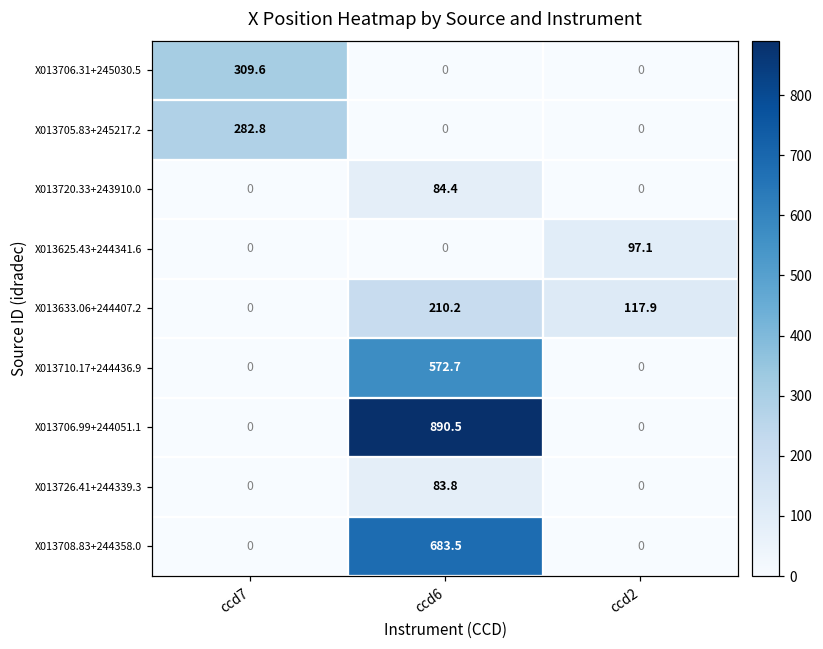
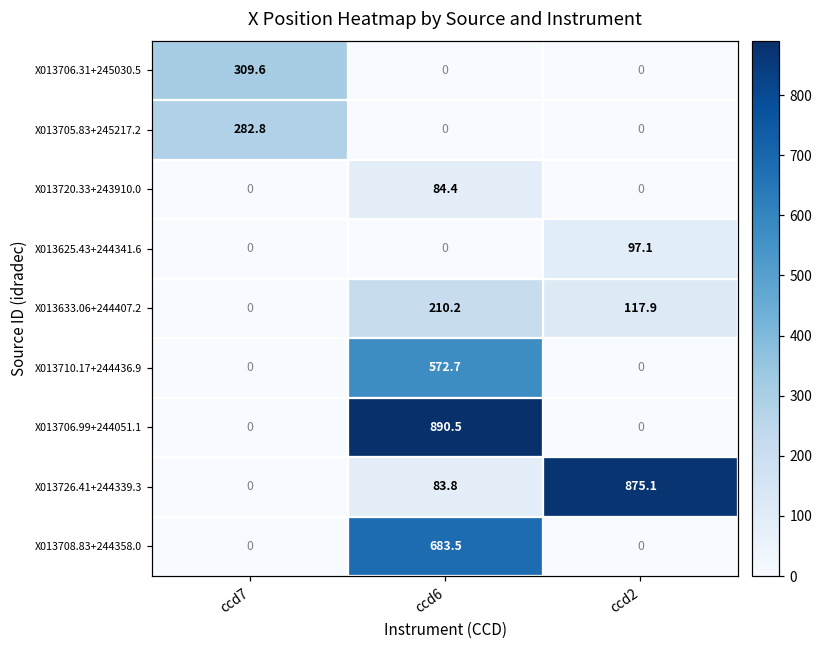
  {
    "X013706.31+245030.5": {
      "ccd7": 309.6,
      "ccd6": 0,
      "ccd2": 0
    },
    "X013705.83+245217.2": {
      "ccd7": 282.8,
      "ccd6": 0,
      "ccd2": 0
    },
    "X013720.33+243910.0": {
      "ccd7": 0,
      "ccd6": 84.4,
      "ccd2": 0
    },
    "X013625.43+244341.6": {
      "ccd7": 0,
      "ccd6": 0,
      "ccd2": 97.1
    },
    "X013633.06+244407.2": {
      "ccd7": 0,
      "ccd6": 210.2,
      "ccd2": 117.9
    },
    "X013710.17+244436.9": {
      "ccd7": 0,
      "ccd6": 572.7,
      "ccd2": 0
    },
    "X013706.99+244051.1": {
      "ccd7": 0,
      "ccd6": 890.5,
      "ccd2": 0
    },
    "X013726.41+244339.3": {
      "ccd7": 0,
      "ccd6": 83.8,
-     "ccd2": 0
+     "ccd2": 875.1
    },
    "X013708.83+244358.0": {
      "ccd7": 0,
      "ccd6": 683.5,
      "ccd2": 0
    }
  }
